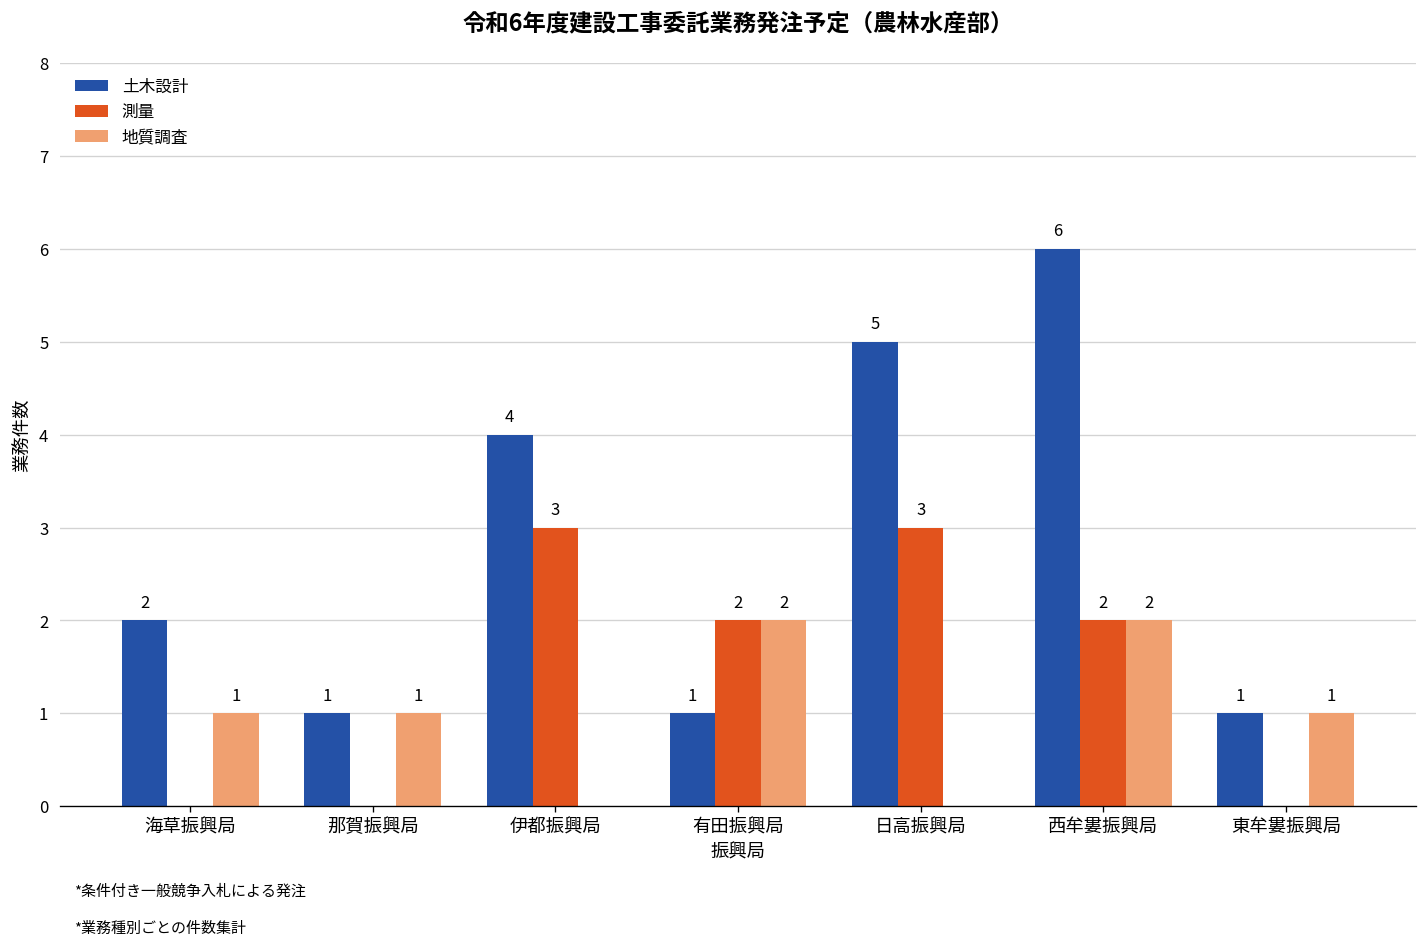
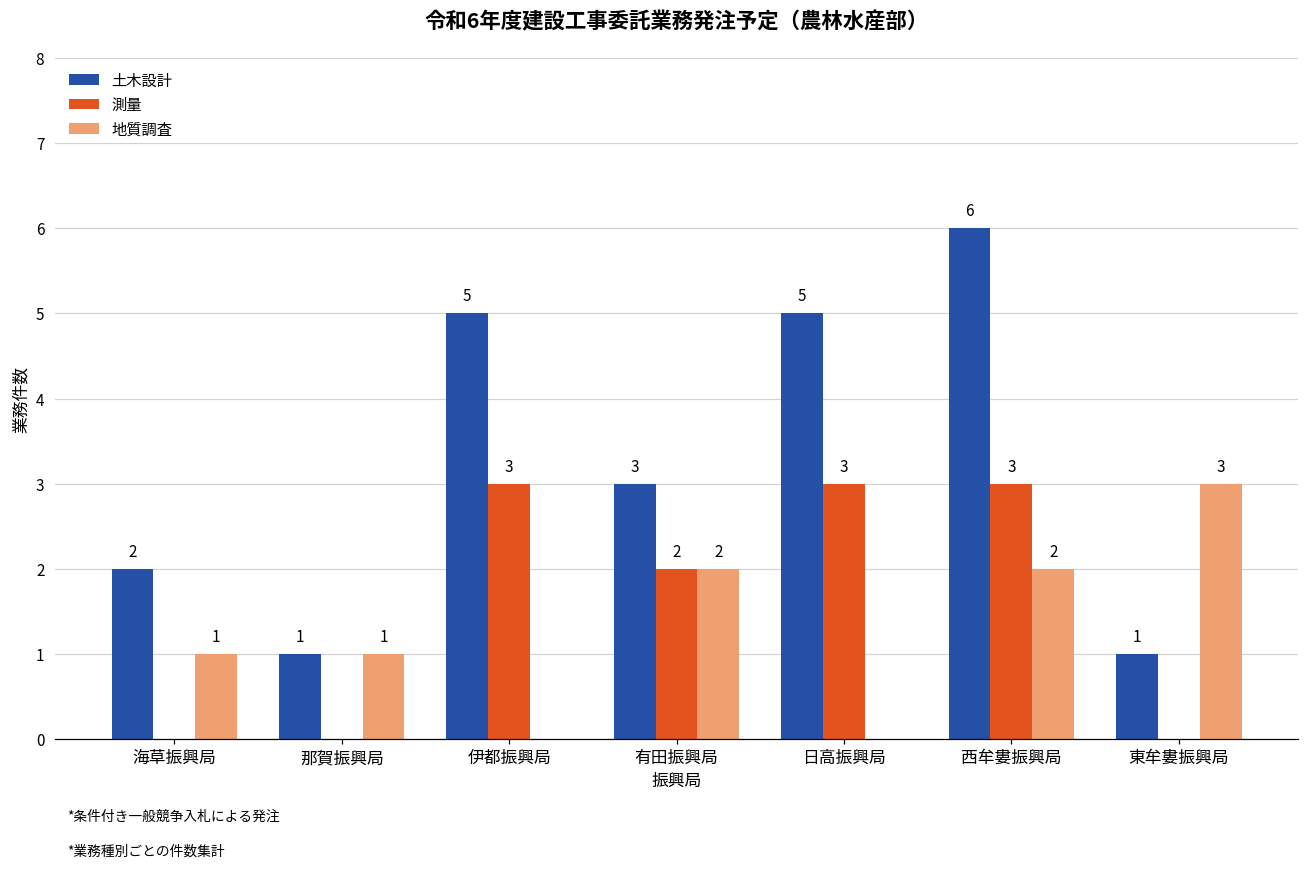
  {
    "土木設計": {
      "海草振興局": 2,
      "那賀振興局": 1,
-     "伊都振興局": 4,
-     "有田振興局": 1,
+     "伊都振興局": 5,
+     "有田振興局": 3,
      "日高振興局": 5,
      "西牟婁振興局": 6,
      "東牟婁振興局": 1
    },
    "測量": {
      "伊都振興局": 3,
      "有田振興局": 2,
      "日高振興局": 3,
-     "西牟婁振興局": 2
+     "西牟婁振興局": 3
    },
    "地質調査": {
      "海草振興局": 1,
      "那賀振興局": 1,
      "有田振興局": 2,
      "西牟婁振興局": 2,
-     "東牟婁振興局": 1
+     "東牟婁振興局": 3
    }
  }
